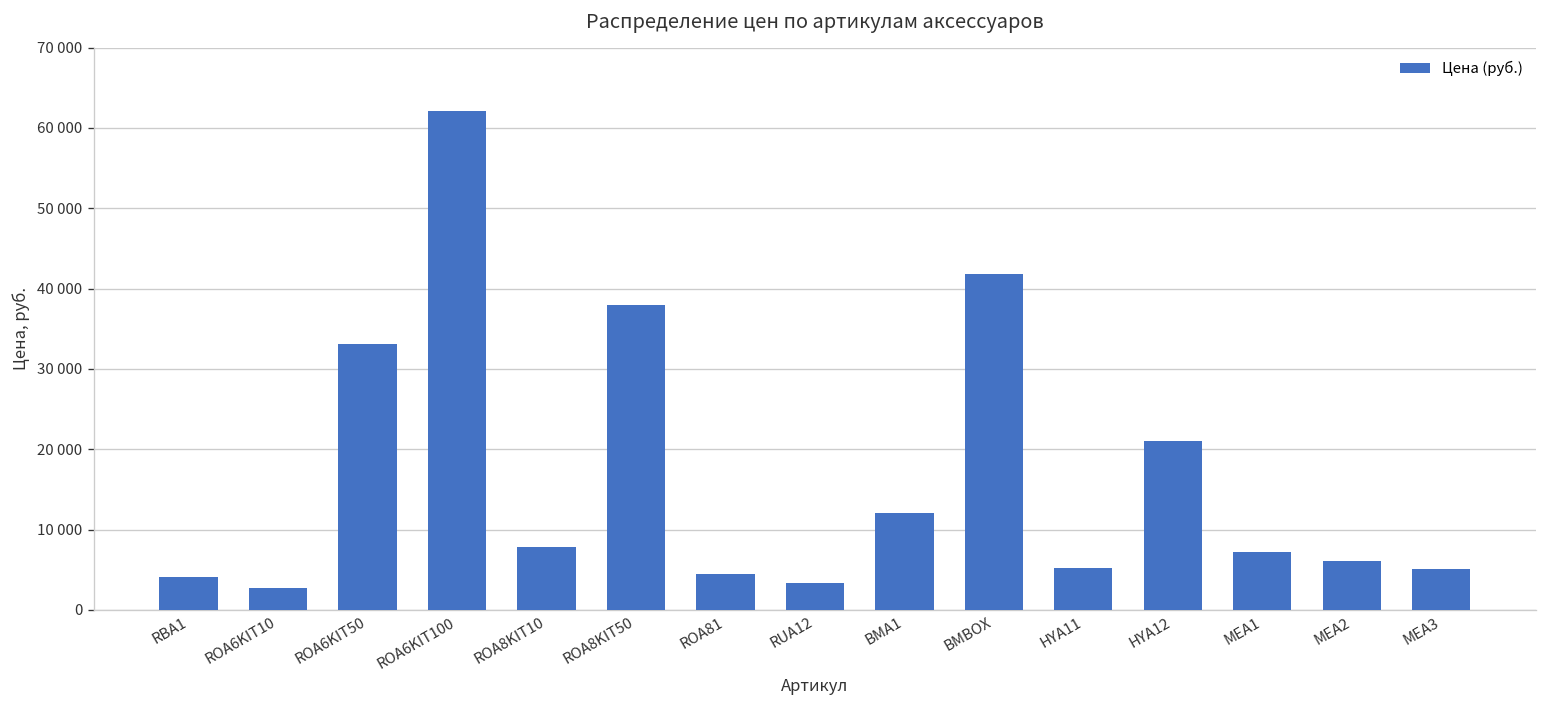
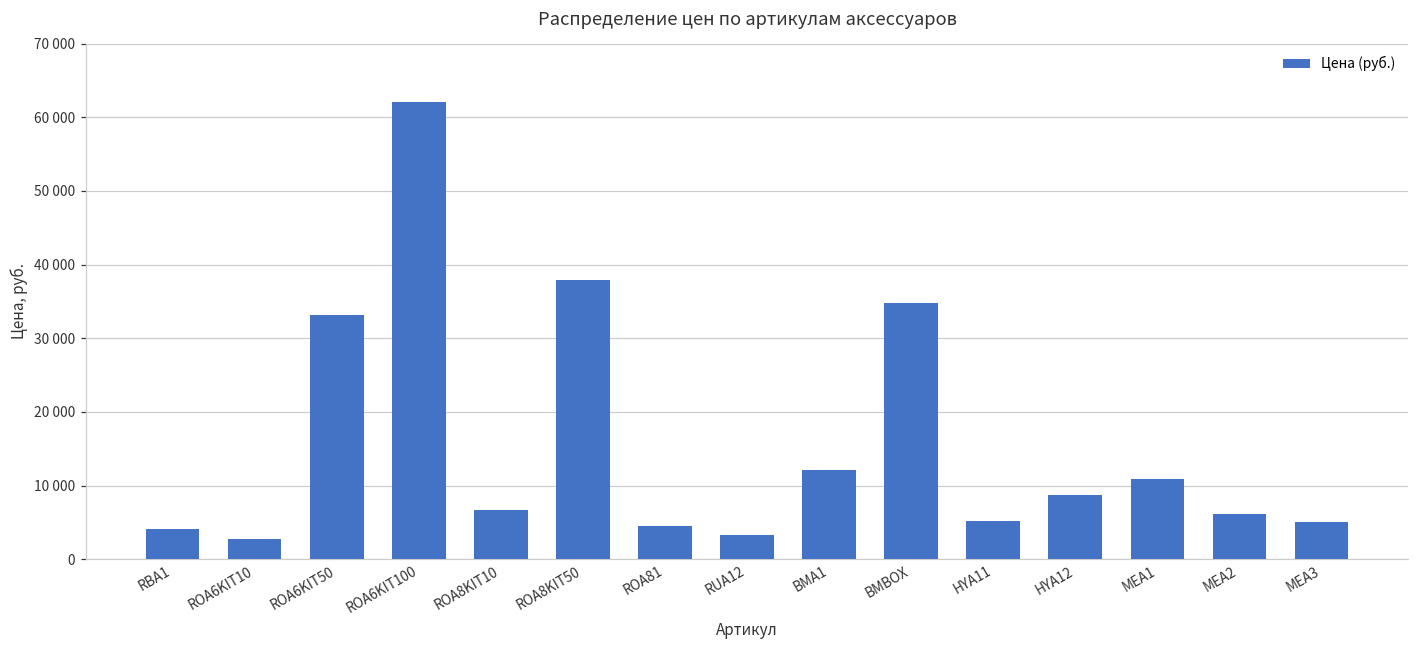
  {
    "RBA1": 4000,
    "ROA6KIT10": 3000,
    "ROA6KIT50": 33000,
    "ROA6KIT100": 62000,
-   "ROA8KIT10": 8000,
+   "ROA8KIT10": 7000,
    "ROA8KIT50": 38000,
    "ROA81": 5000,
    "RUA12": 3000,
    "BMA1": 12000,
-   "BMBOX": 42000,
+   "BMBOX": 35000,
    "HYA11": 5000,
-   "HYA12": 21000,
-   "MEA1": 7000,
+   "HYA12": 9000,
+   "MEA1": 11000,
    "MEA2": 6000,
    "MEA3": 5000
  }
